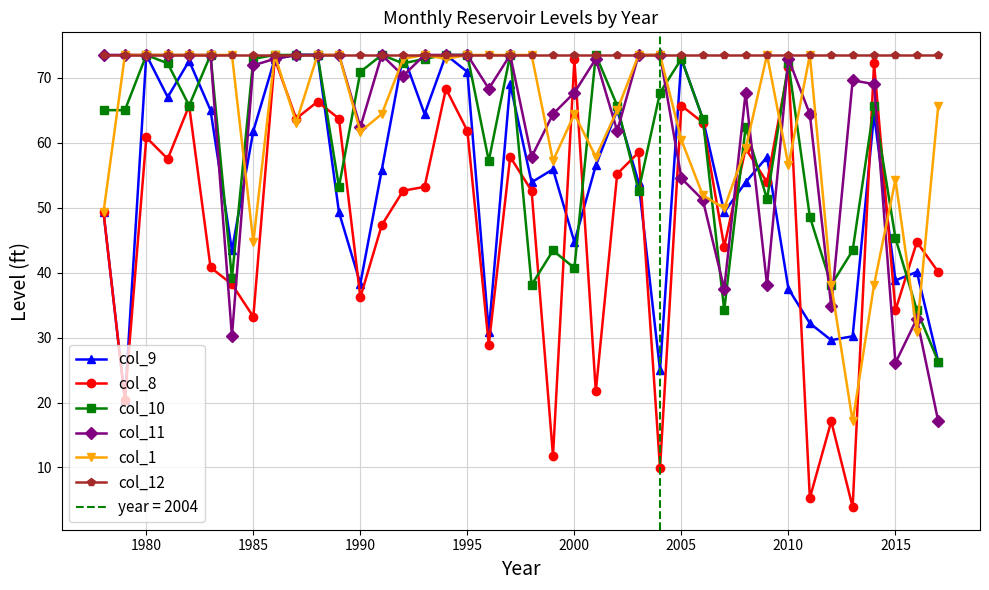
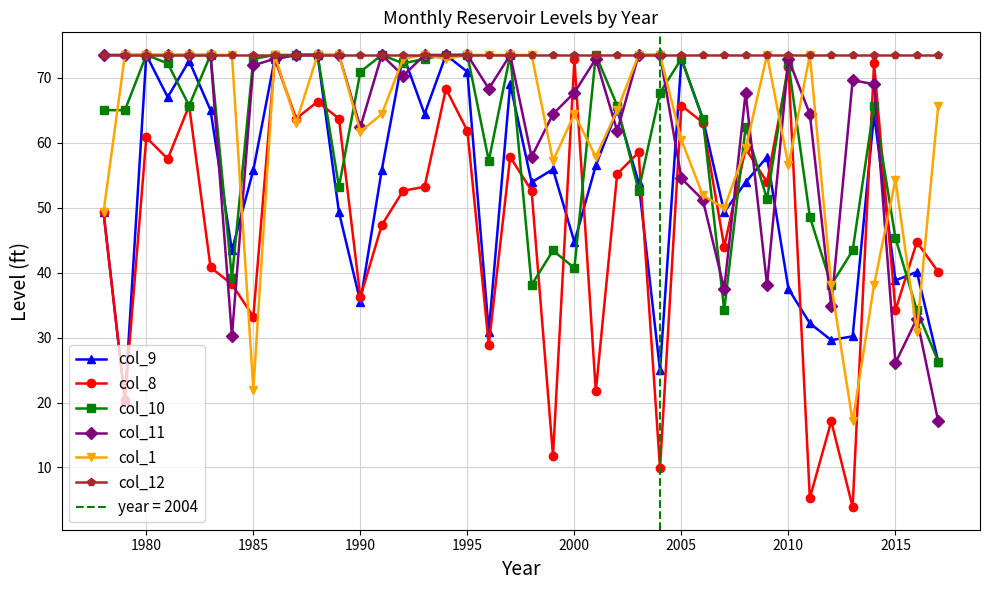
  {
    "col_9": {
-     "1985": 62,
-     "1990": 38,
+     "1985": 56,
+     "1990": 36,
      "1995": 71,
      "2000": 45,
      "2010": 38,
      "2015": 39
    },
    "col_8": {
      "1980": 61,
      "1985": 33,
      "1990": 36,
      "1995": 62,
      "2000": 73,
      "2005": 66,
      "2010": 72,
      "2015": 34
    },
    "col_10": {
      "1985": 73,
      "1990": 71,
      "2000": 41,
      "2010": 72,
      "2015": 45
    },
    "col_11": {
      "1985": 72,
      "1990": 62,
      "2000": 68,
      "2005": 55,
      "2010": 73,
      "2015": 26
    },
    "col_1": {
-     "1985": 45,
+     "1985": 22,
      "1990": 62,
      "2000": 64,
      "2005": 60,
      "2010": 57,
      "2015": 54
    },
    "col_12": {
      "1985": 74,
      "1990": 74,
      "2000": 74,
      "2005": 74,
      "2010": 74,
      "2015": 74
    }
  }
